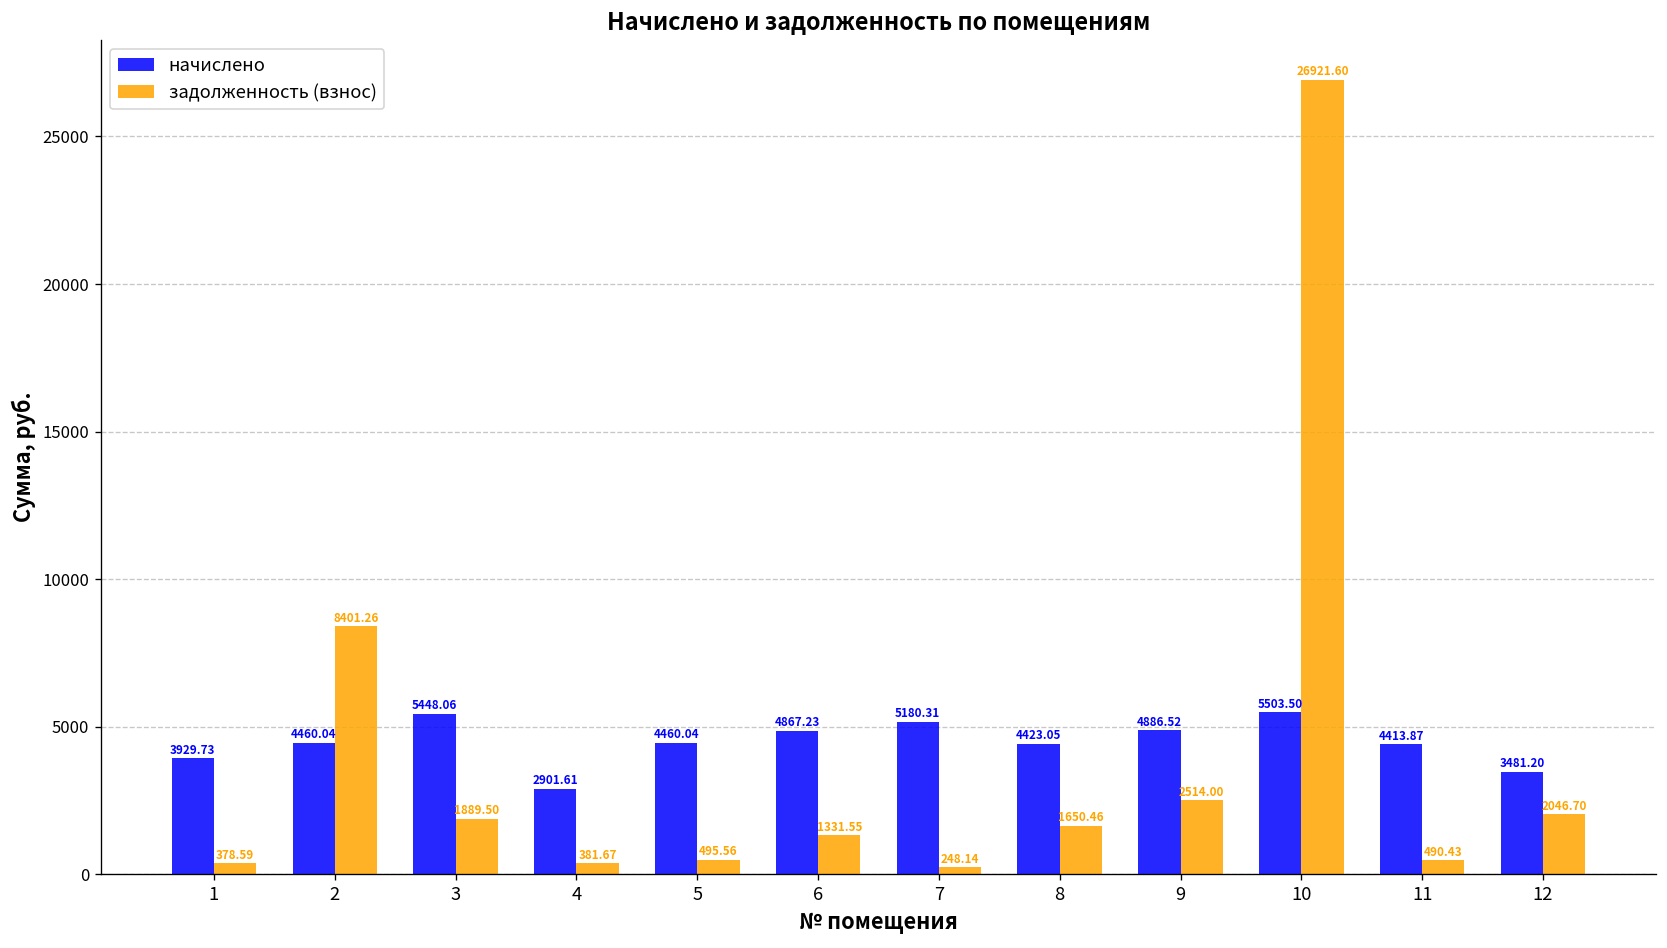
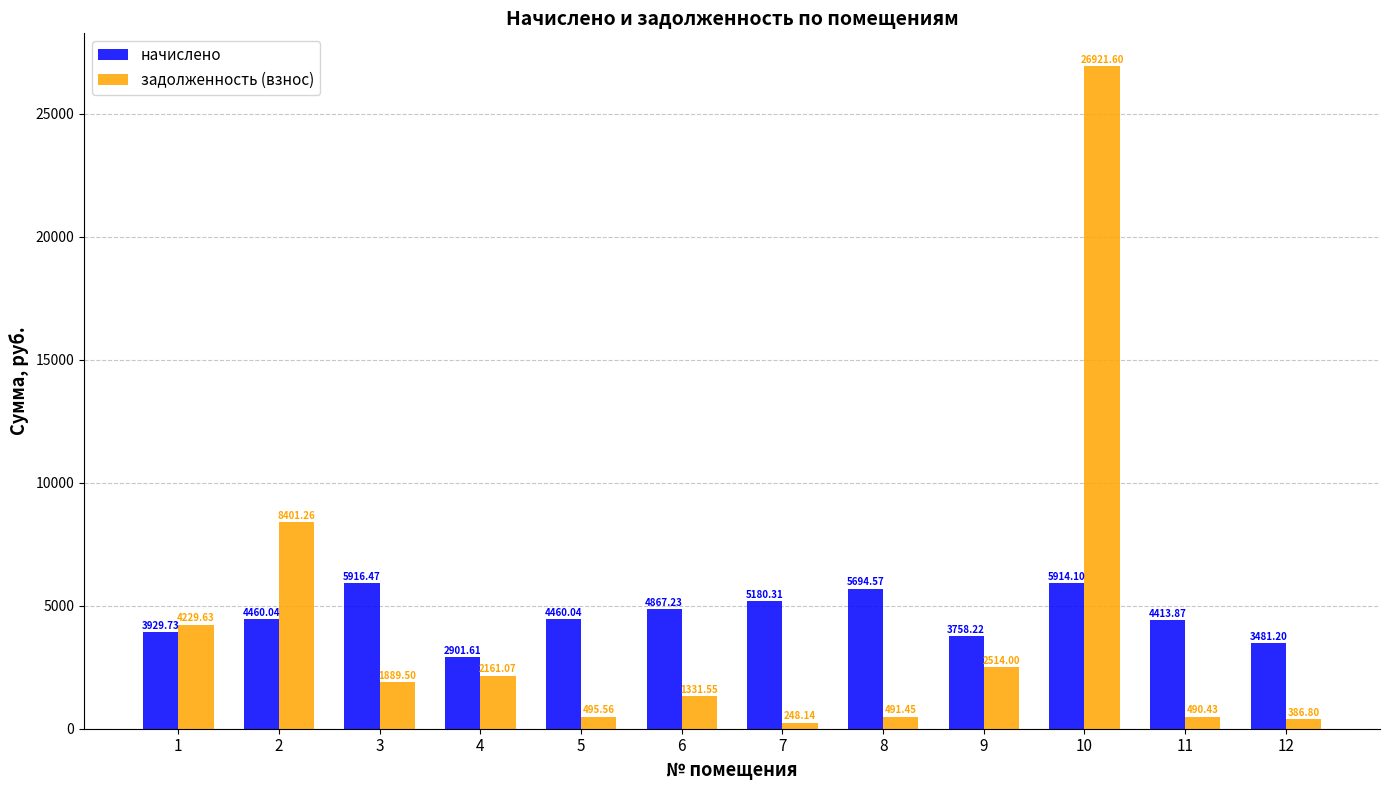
  {
    "начислено": {
      "1": 3929.73,
      "2": 4460.04,
-     "3": 5448.06,
+     "3": 5916.47,
      "4": 2901.61,
      "5": 4460.04,
      "6": 4867.23,
      "7": 5180.31,
-     "8": 4423.05,
-     "9": 4886.52,
-     "10": 5503.50,
+     "8": 5694.57,
+     "9": 3758.22,
+     "10": 5914.10,
      "11": 4413.87,
      "12": 3481.20
    },
    "задолженность (взнос)": {
-     "1": 378.59,
+     "1": 4229.63,
      "2": 8401.26,
      "3": 1889.50,
-     "4": 381.67,
+     "4": 2161.07,
      "5": 495.56,
      "6": 1331.55,
      "7": 248.14,
-     "8": 1650.46,
+     "8": 491.45,
      "9": 2514.00,
      "10": 26921.60,
      "11": 490.43,
-     "12": 2046.70
+     "12": 386.80
    }
  }
